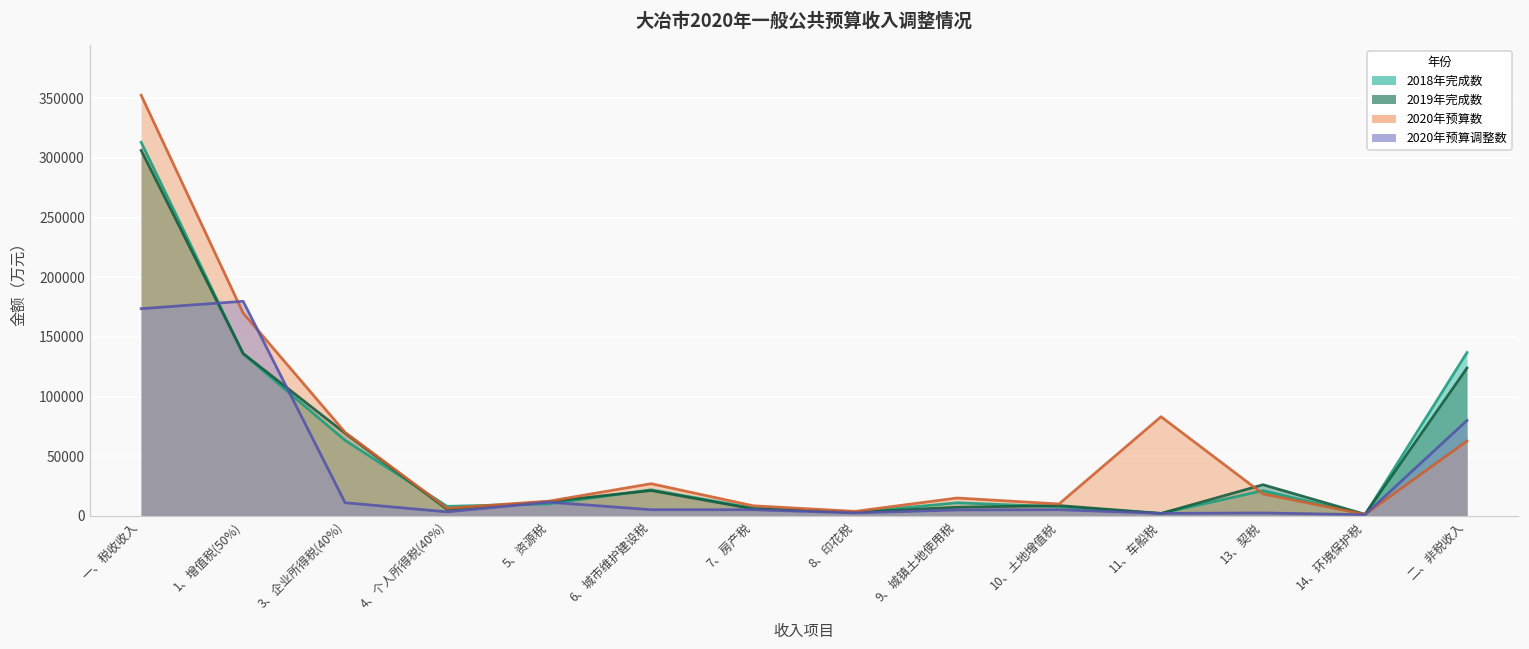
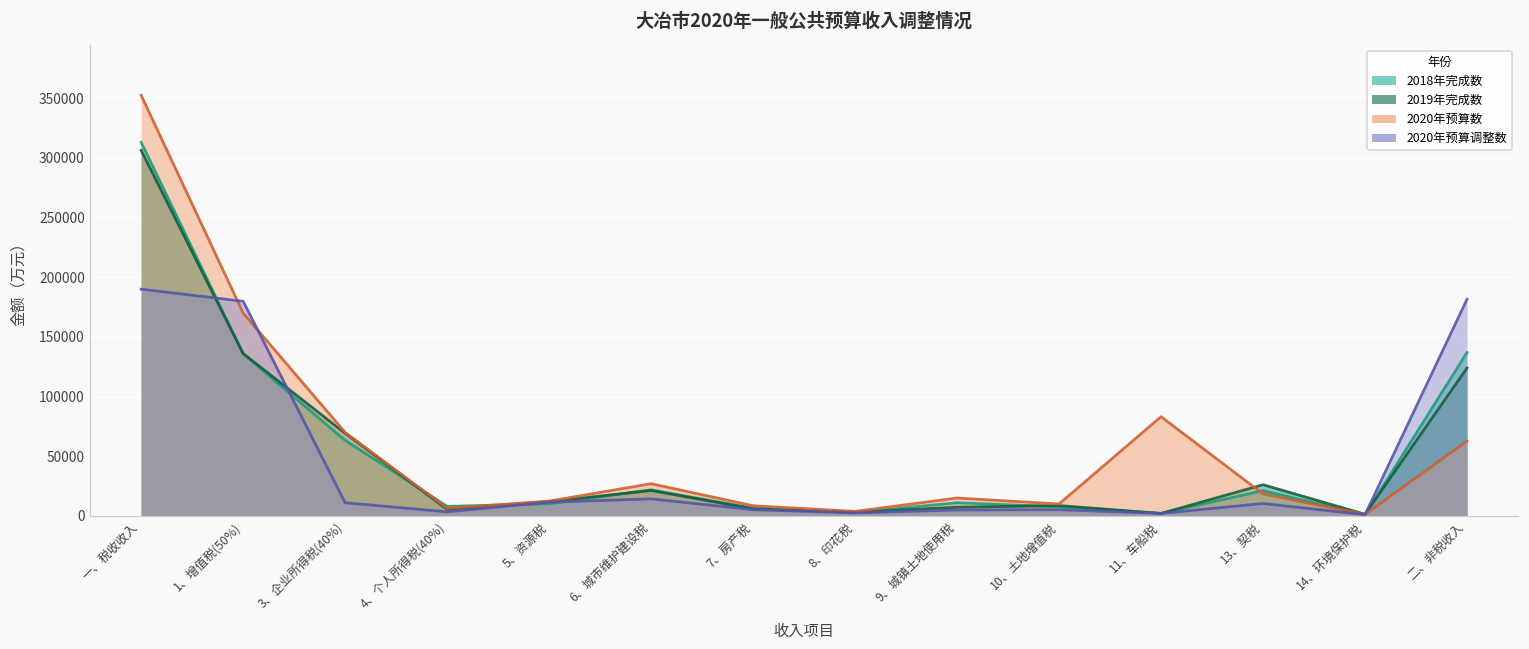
  {
    "2020年预算数": {
      "一、税收收入": 353000,
      "1、增值税(50%)": 170000,
      "6、城市维护建设税": 27000,
      "9、城镇土地使用税": 15000,
      "11、车船税": 83000,
      "13、契税": 18000,
      "二、非税收入": 63000
    },
    "2020年预算调整数": {
-     "一、税收收入": 174000,
+     "一、税收收入": 190000,
      "1、增值税(50%)": 180000,
      "3、企业所得税(40%)": 11000,
-     "6、城市维护建设税": 5000,
+     "6、城市维护建设税": 14000,
      "10、土地增值税": 5000,
-     "13、契税": 2000,
-     "二、非税收入": 80000
+     "13、契税": 10000,
+     "二、非税收入": 182000
    }
  }
